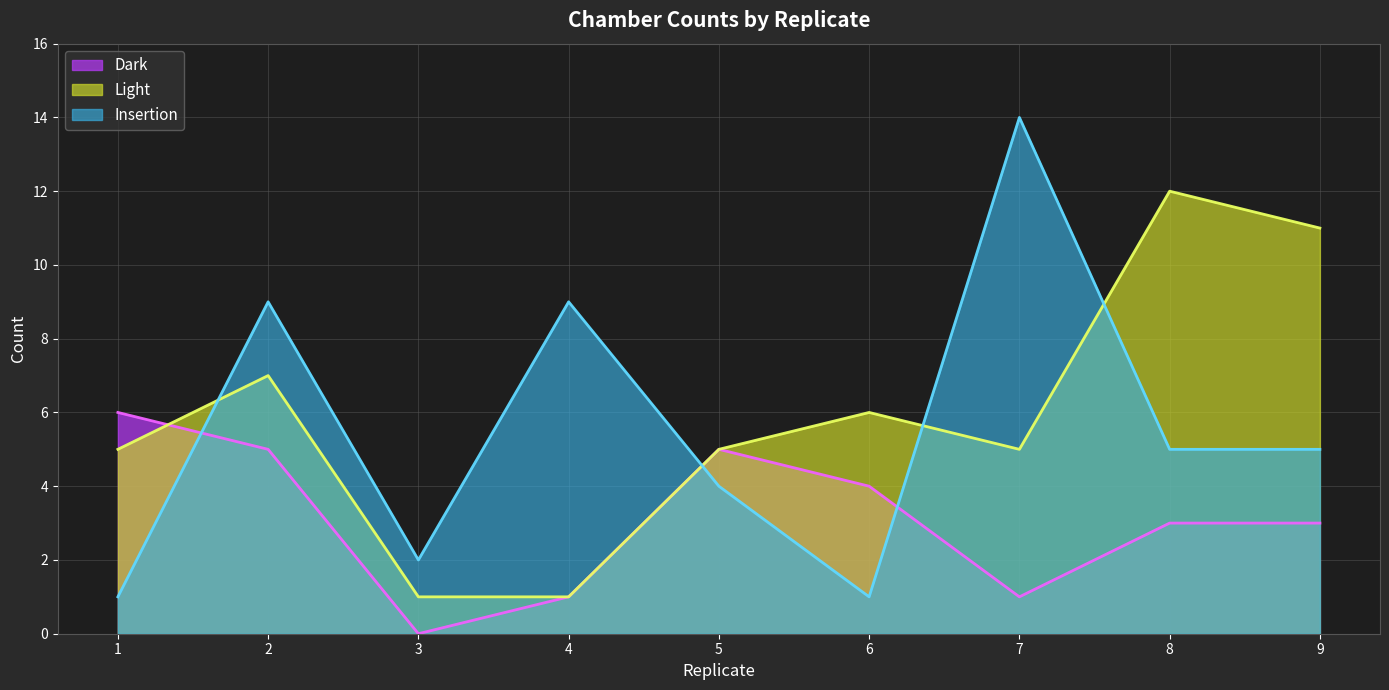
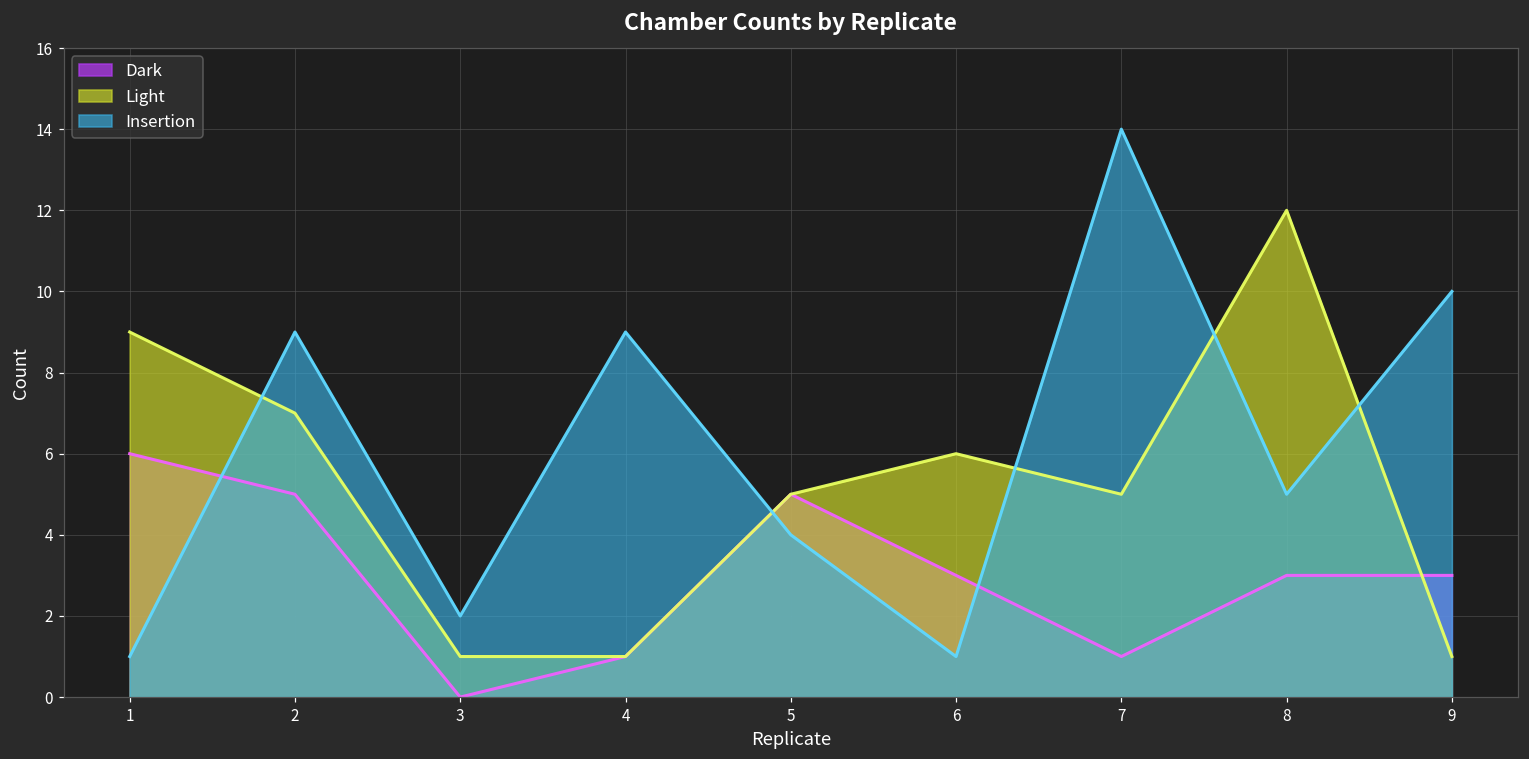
  {
    "Dark": {
      "1": 6,
      "2": 5,
      "3": 0,
-     "6": 4,
+     "6": 3,
      "7": 1,
      "8": 3,
      "9": 3
    },
    "Light": {
-     "1": 5,
+     "1": 9,
      "2": 7,
      "3": 1,
      "6": 6,
      "7": 5,
      "8": 12,
-     "9": 11
+     "9": 1
    },
    "Insertion": {
      "1": 1,
      "2": 9,
      "3": 2,
      "4": 9,
      "5": 4,
      "6": 1,
      "7": 14,
      "8": 5,
-     "9": 5
+     "9": 10
    }
  }
